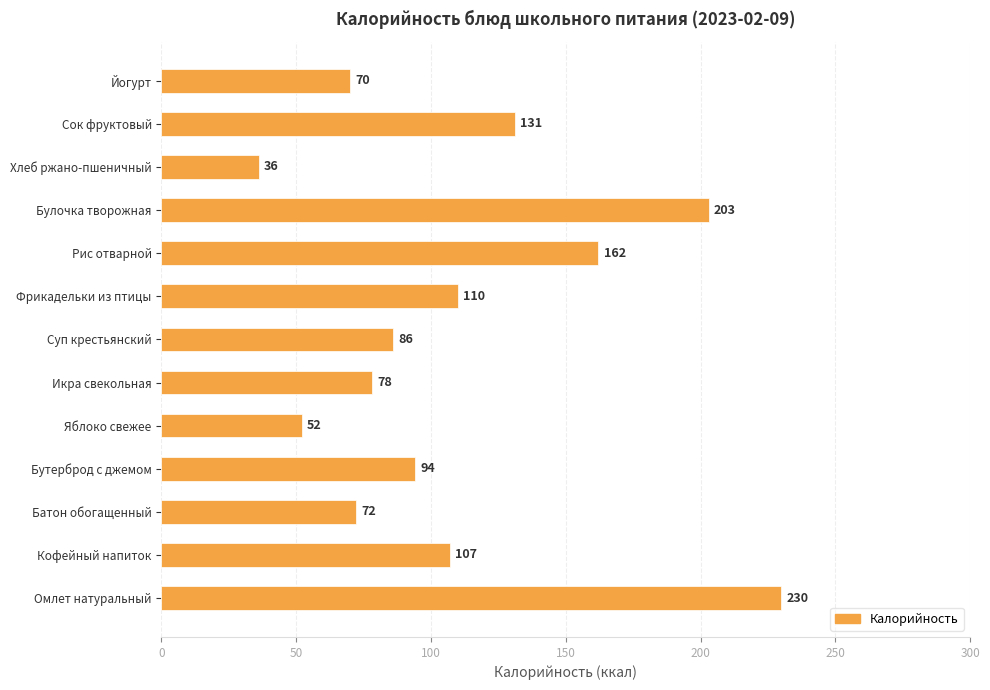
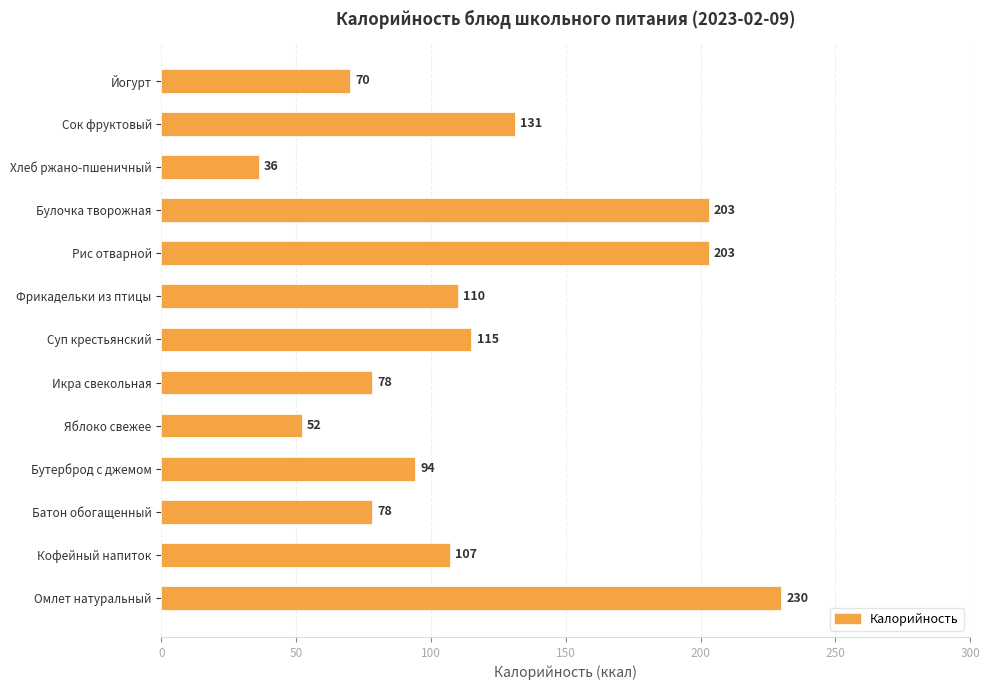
  {
    "Йогурт": 70,
    "Сок фруктовый": 131,
    "Хлеб ржано-пшеничный": 36,
    "Булочка творожная": 203,
-   "Рис отварной": 162,
+   "Рис отварной": 203,
    "Фрикадельки из птицы": 110,
-   "Суп крестьянский": 86,
+   "Суп крестьянский": 115,
    "Икра свекольная": 78,
    "Яблоко свежее": 52,
    "Бутерброд с джемом": 94,
-   "Батон обогащенный": 72,
+   "Батон обогащенный": 78,
    "Кофейный напиток": 107,
    "Омлет натуральный": 230
  }
